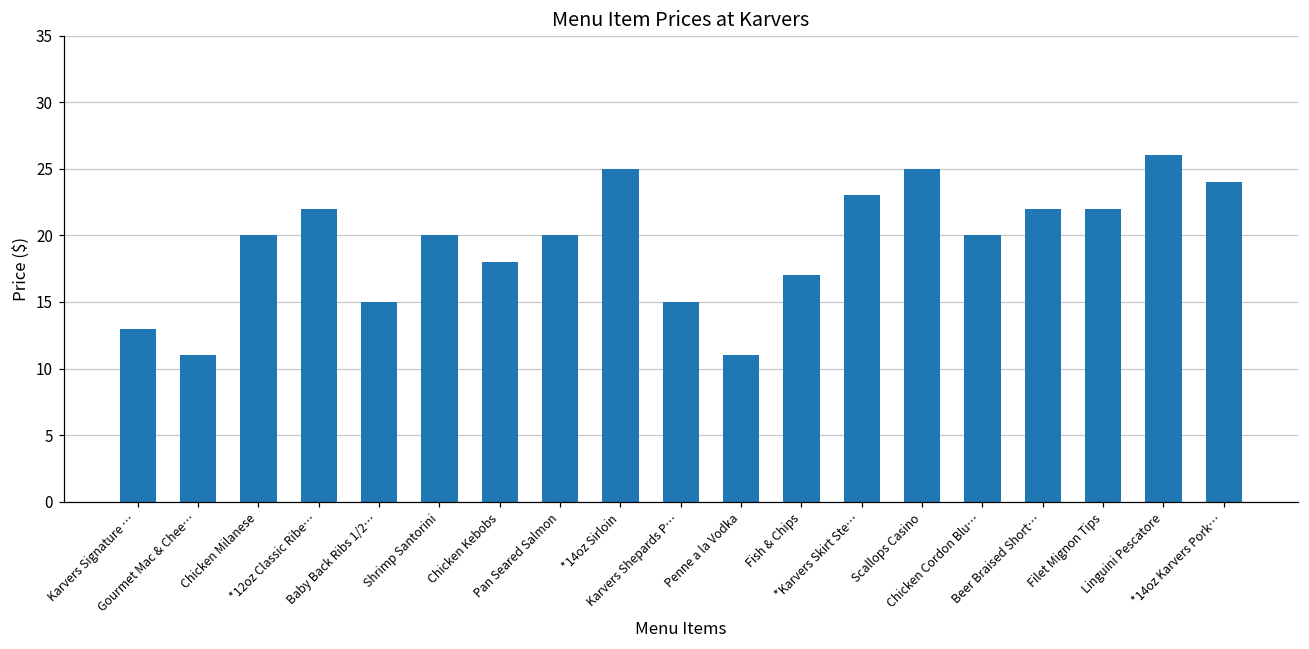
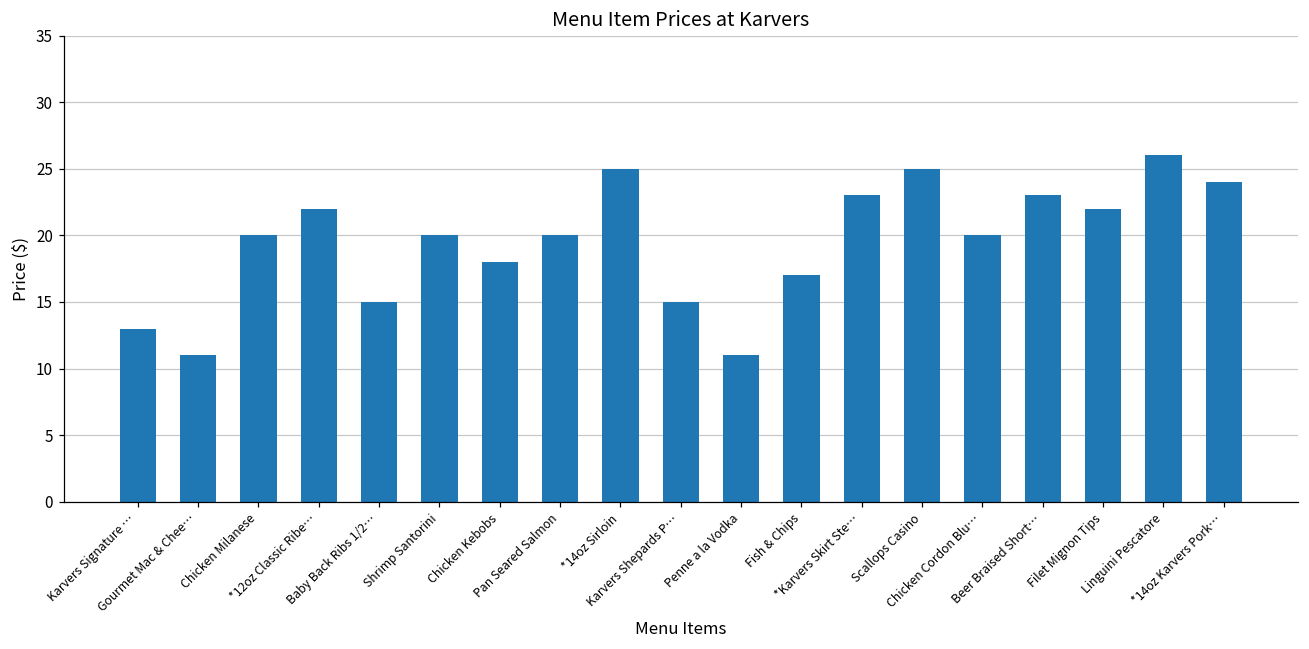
  {
    "Karvers Signature …": 13,
    "Gourmet Mac & Chee…": 11,
    "Chicken Milanese": 20,
    "*12oz Classic Ribe…": 22,
    "Baby Back Ribs 1/2…": 15,
    "Shrimp Santorini": 20,
    "Chicken Kebobs": 18,
    "Pan Seared Salmon": 20,
    "*14oz Sirloin": 25,
    "Karvers Shepards P…": 15,
    "Penne a la Vodka": 11,
    "Fish & Chips": 17,
    "*Karvers Skirt Ste…": 23,
    "Scallops Casino": 25,
    "Chicken Cordon Blu…": 20,
-   "Beer Braised Short…": 22,
+   "Beer Braised Short…": 23,
    "Filet Mignon Tips": 22,
    "Linguini Pescatore": 26,
    "*14oz Karvers Pork…": 24
  }
